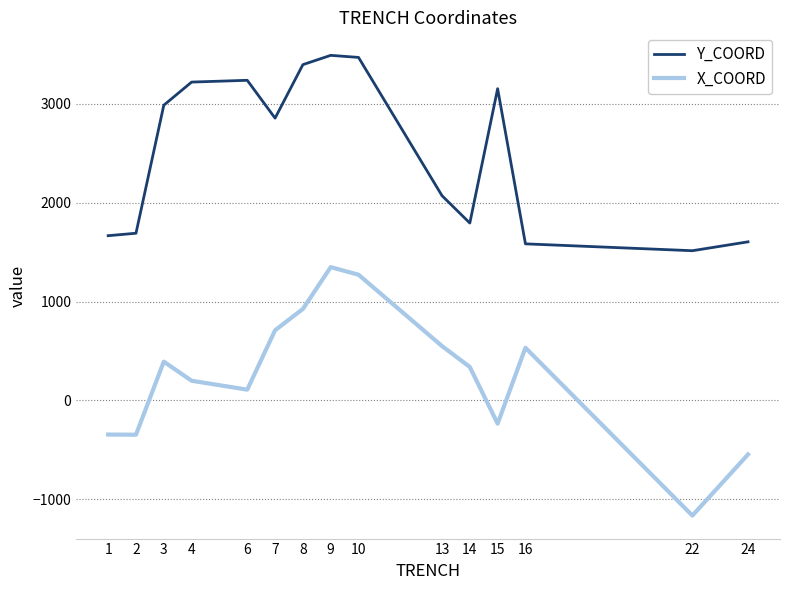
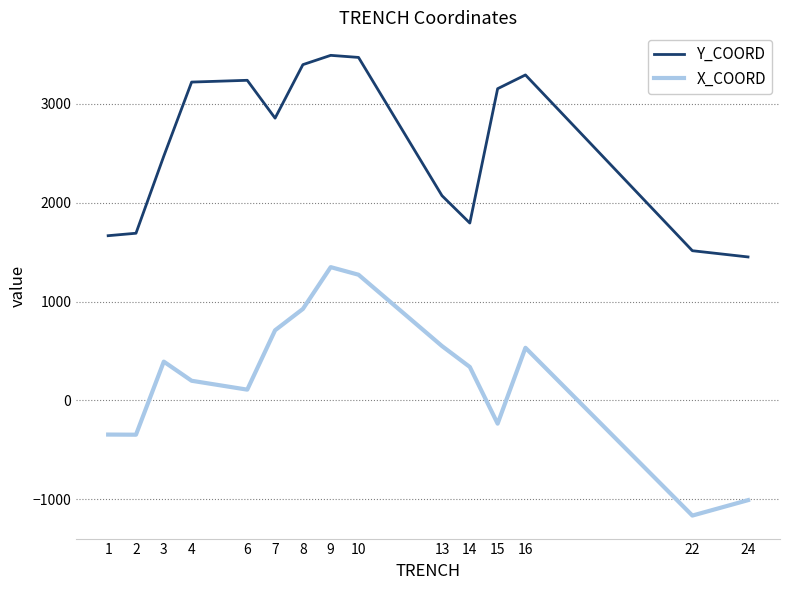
  {
    "Y_COORD": {
      "1": 1700,
      "2": 1700,
-     "3": 3000,
+     "3": 2500,
      "4": 3200,
      "6": 3200,
      "7": 2900,
      "8": 3400,
      "9": 3500,
      "10": 3500,
      "13": 2100,
      "14": 1800,
      "15": 3200,
-     "16": 1600,
+     "16": 3300,
      "22": 1500,
-     "24": 1600
+     "24": 1500
    },
    "X_COORD": {
      "1": -300,
      "2": -300,
      "3": 400,
      "4": 200,
      "6": 100,
      "7": 700,
      "8": 900,
      "9": 1300,
      "10": 1300,
      "13": 500,
      "14": 300,
      "15": -200,
      "16": 500,
      "22": -1200,
-     "24": -500
+     "24": -1000
    }
  }
